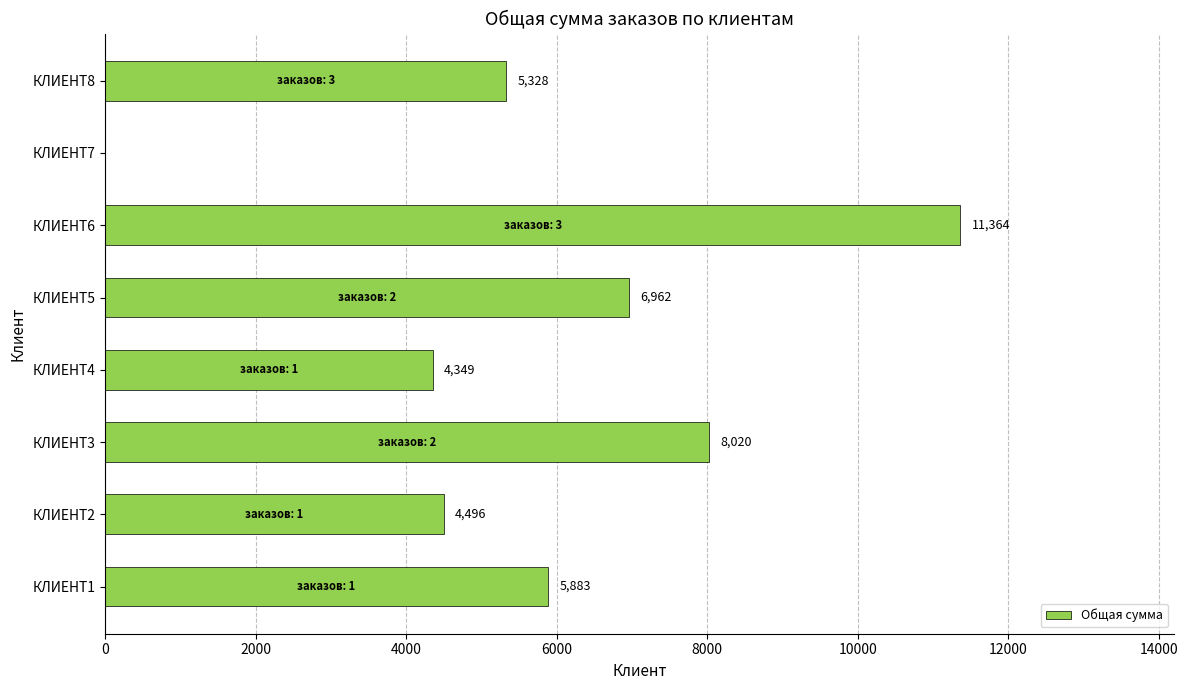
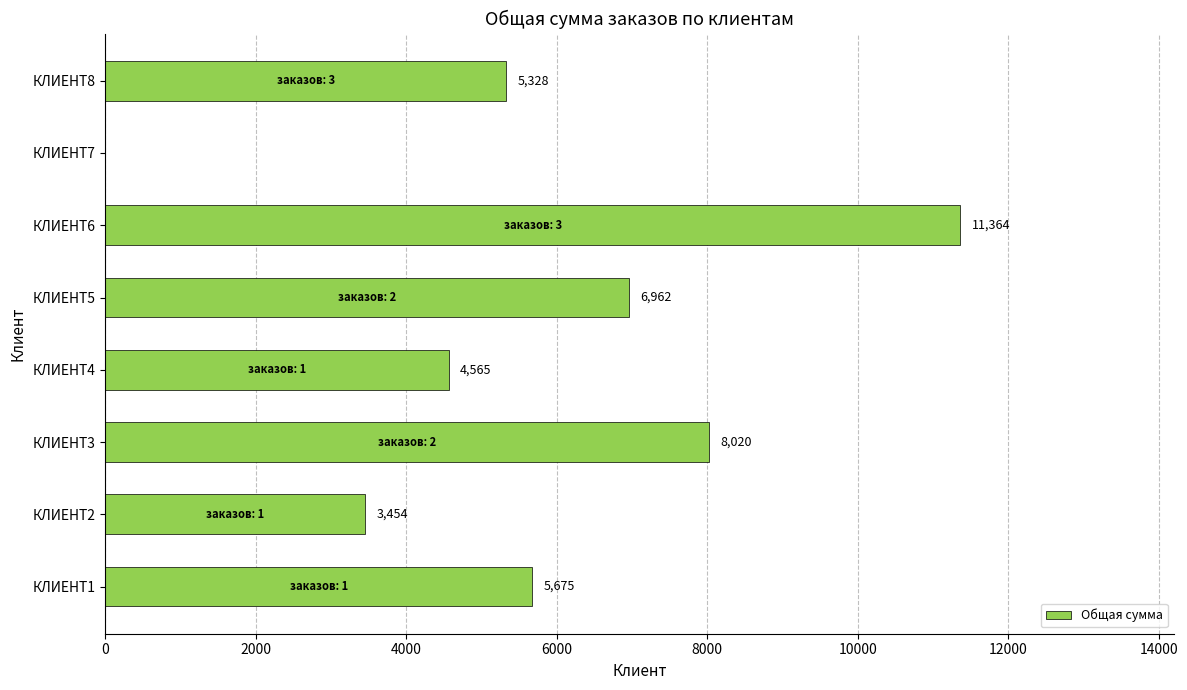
  {
    "КЛИЕНТ8": "5,328",
    "КЛИЕНТ6": "11,364",
    "КЛИЕНТ5": "6,962",
-   "КЛИЕНТ4": "4,349",
+   "КЛИЕНТ4": "4,565",
    "КЛИЕНТ3": "8,020",
-   "КЛИЕНТ2": "4,496",
-   "КЛИЕНТ1": "5,883"
+   "КЛИЕНТ2": "3,454",
+   "КЛИЕНТ1": "5,675"
  }
